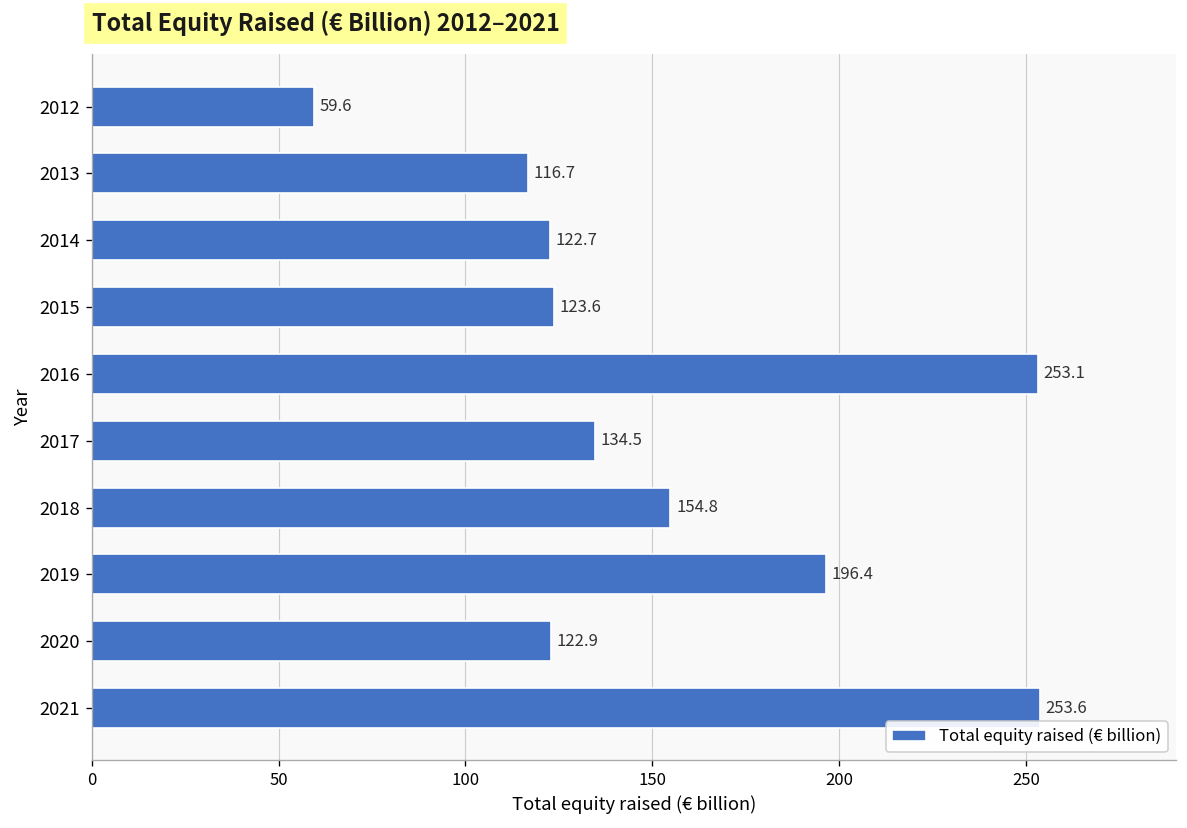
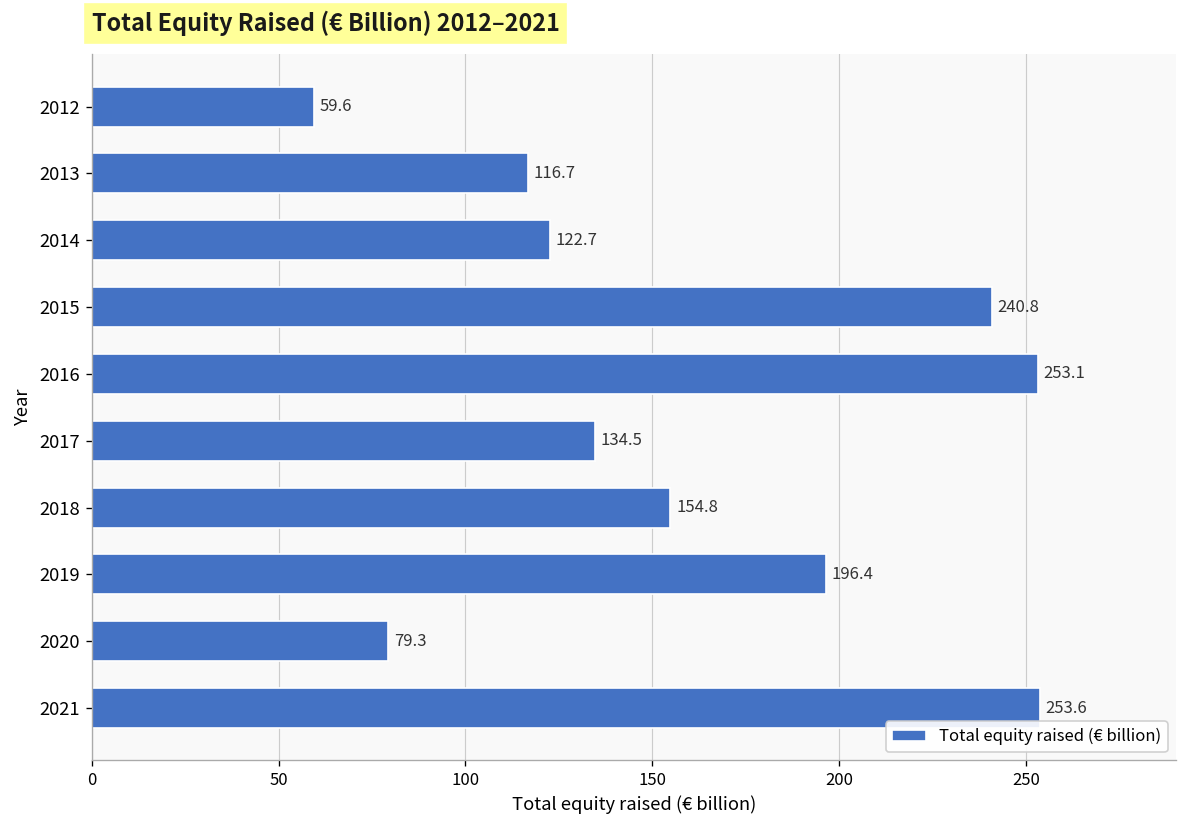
  {
    "2012": 59.6,
    "2013": 116.7,
    "2014": 122.7,
-   "2015": 123.6,
+   "2015": 240.8,
    "2016": 253.1,
    "2017": 134.5,
    "2018": 154.8,
    "2019": 196.4,
-   "2020": 122.9,
+   "2020": 79.3,
    "2021": 253.6
  }
